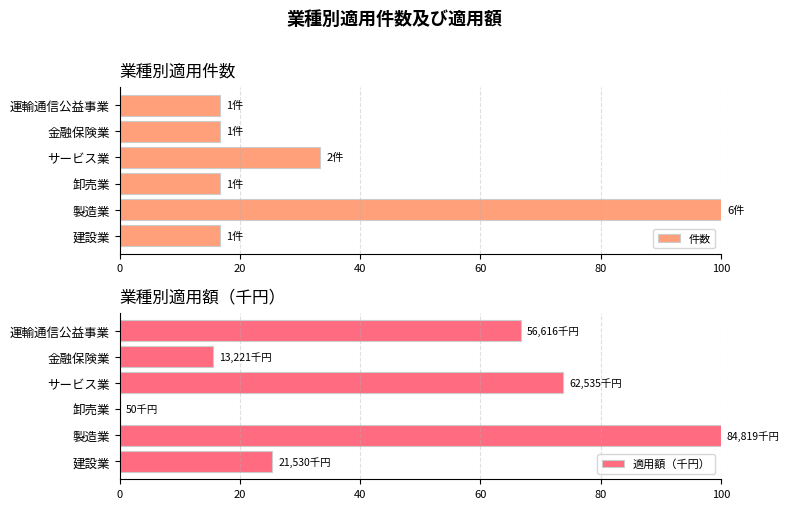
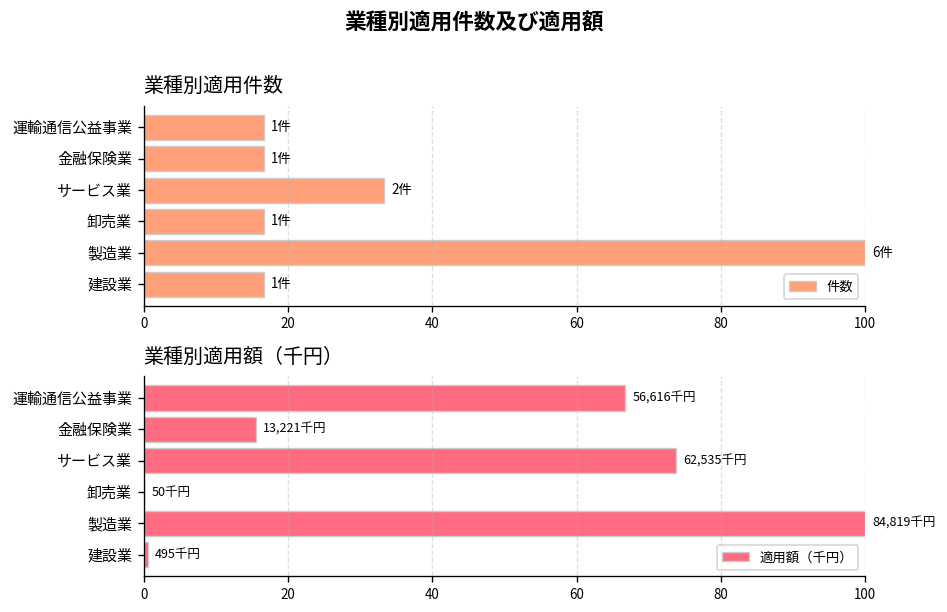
  {
    "業種別適用額（千円）": {
-     "建設業": "21,530"
+     "建設業": "495"
    }
  }
